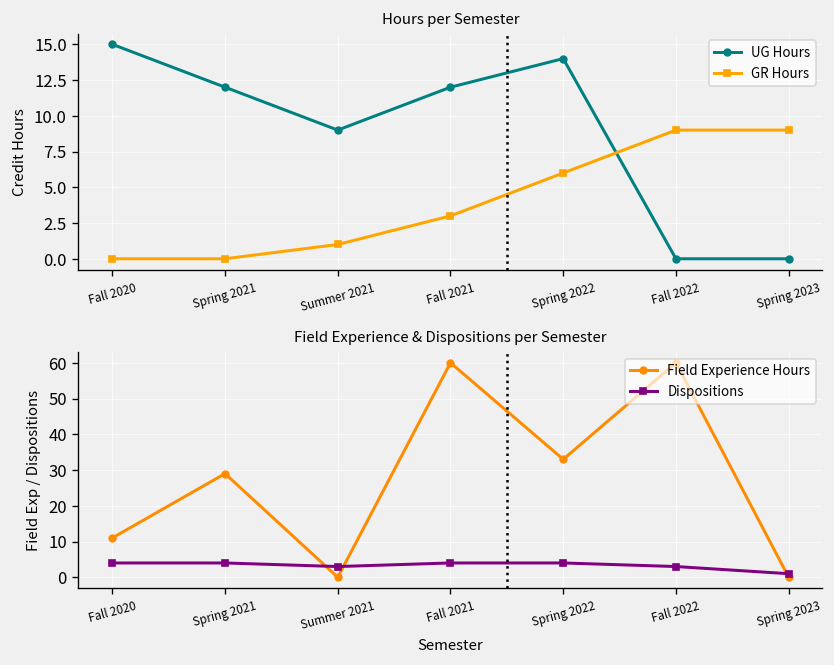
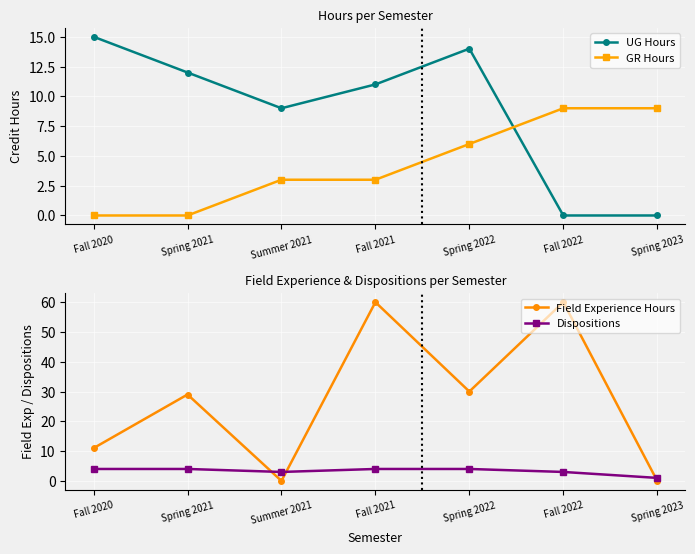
  {
    "Hours per Semester": {
      "UG Hours": {
        "Fall 2020": 15,
        "Spring 2021": 12,
        "Summer 2021": 9,
-       "Fall 2021": 12,
+       "Fall 2021": 11,
        "Spring 2022": 14,
        "Fall 2022": 0,
        "Spring 2023": 0
      },
      "GR Hours": {
        "Fall 2020": 0,
        "Spring 2021": 0,
-       "Summer 2021": 1,
+       "Summer 2021": 3,
        "Fall 2021": 3,
        "Spring 2022": 6,
        "Fall 2022": 9,
        "Spring 2023": 9
      }
    },
    "Field Experience & Dispositions per Semester": {
      "Field Experience Hours": {
        "Fall 2020": 11,
        "Spring 2021": 29,
        "Summer 2021": 0,
        "Fall 2021": 60,
-       "Spring 2022": 33,
+       "Spring 2022": 30,
        "Spring 2023": 0
      },
      "Dispositions": {
        "Fall 2020": 4,
        "Spring 2021": 4,
        "Summer 2021": 3,
        "Fall 2021": 4,
        "Spring 2022": 4,
        "Fall 2022": 3,
        "Spring 2023": 1
      }
    }
  }
